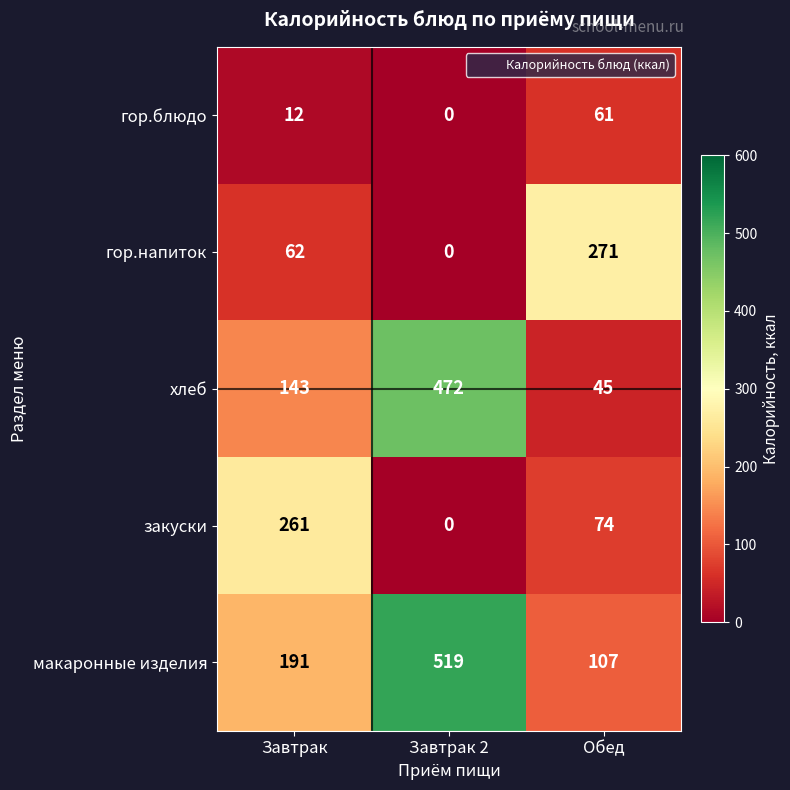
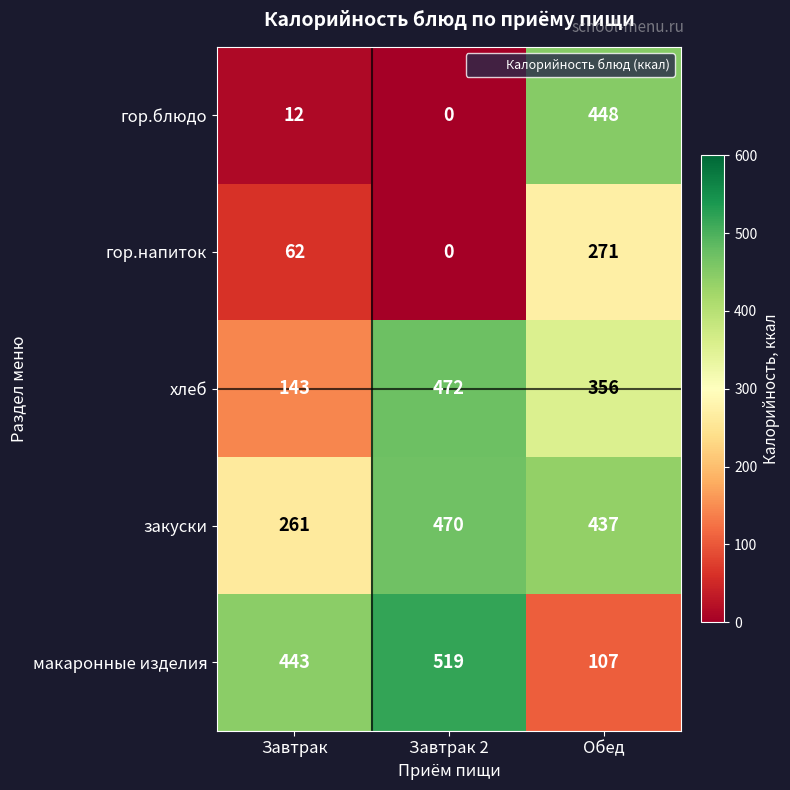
  {
    "гор.блюдо": {
      "Завтрак": 12,
      "Завтрак 2": 0,
-     "Обед": 61
+     "Обед": 448
    },
    "гор.напиток": {
      "Завтрак": 62,
      "Завтрак 2": 0,
      "Обед": 271
    },
    "хлеб": {
      "Завтрак": 143,
      "Завтрак 2": 472,
-     "Обед": 45
+     "Обед": 356
    },
    "закуски": {
      "Завтрак": 261,
-     "Завтрак 2": 0,
-     "Обед": 74
+     "Завтрак 2": 470,
+     "Обед": 437
    },
    "макаронные изделия": {
-     "Завтрак": 191,
+     "Завтрак": 443,
      "Завтрак 2": 519,
      "Обед": 107
    }
  }
